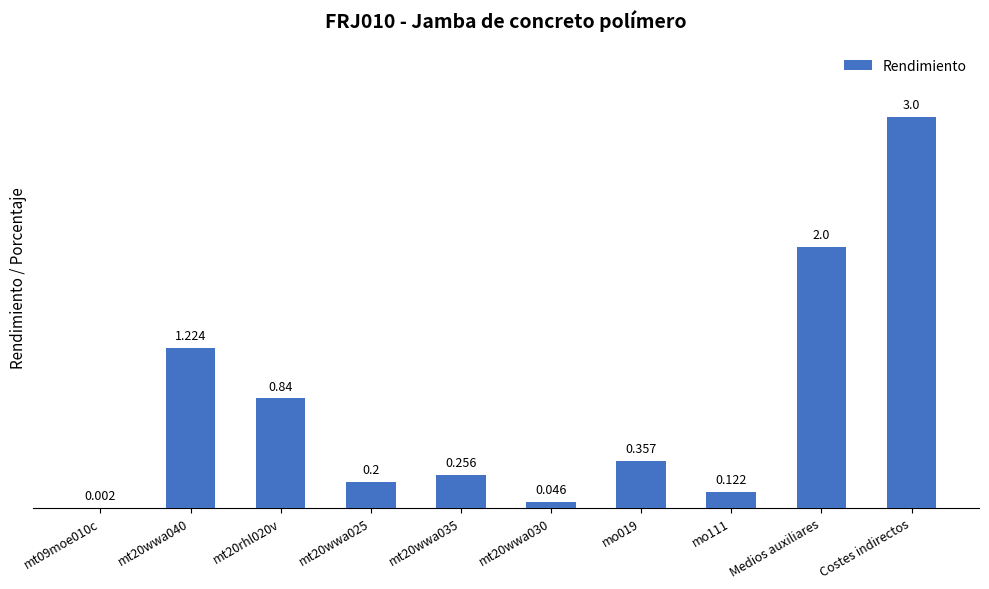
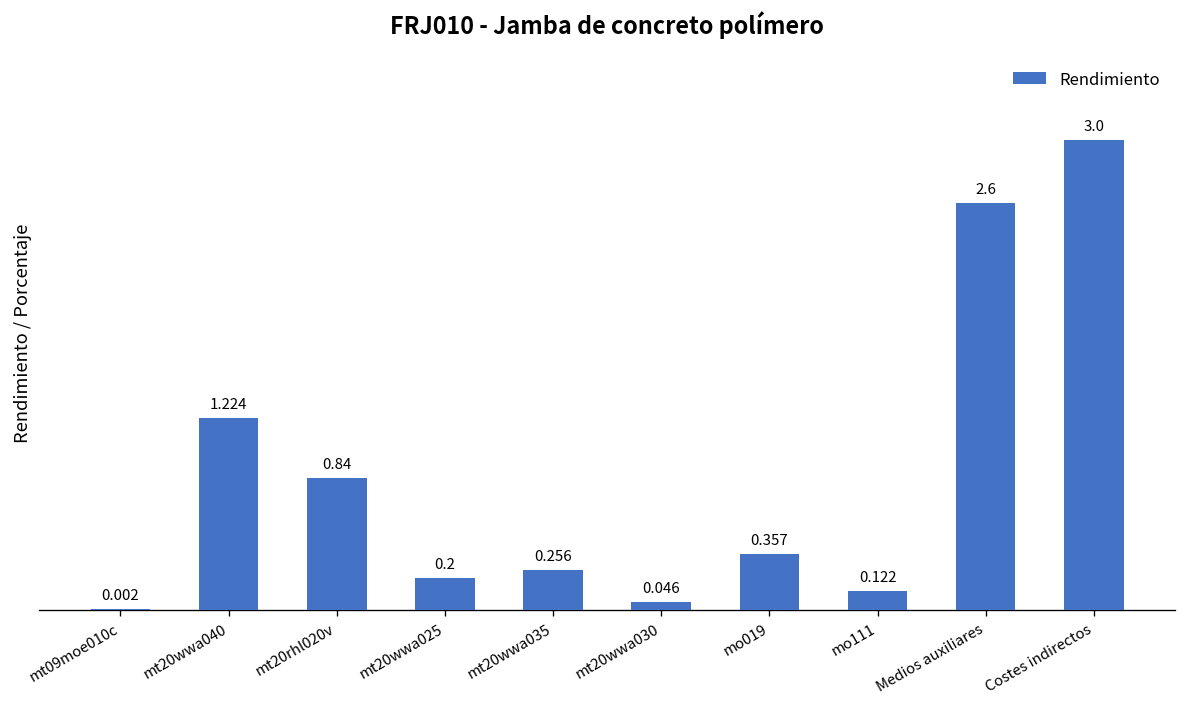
  {
    "mt09moe010c": 0.002,
    "mt20wwa040": 1.224,
    "mt20rhl020v": 0.84,
    "mt20wwa025": 0.2,
    "mt20wwa035": 0.256,
    "mt20wwa030": 0.046,
    "mo019": 0.357,
    "mo111": 0.122,
-   "Medios auxiliares": 2.0,
+   "Medios auxiliares": 2.6,
    "Costes indirectos": 3.0
  }
